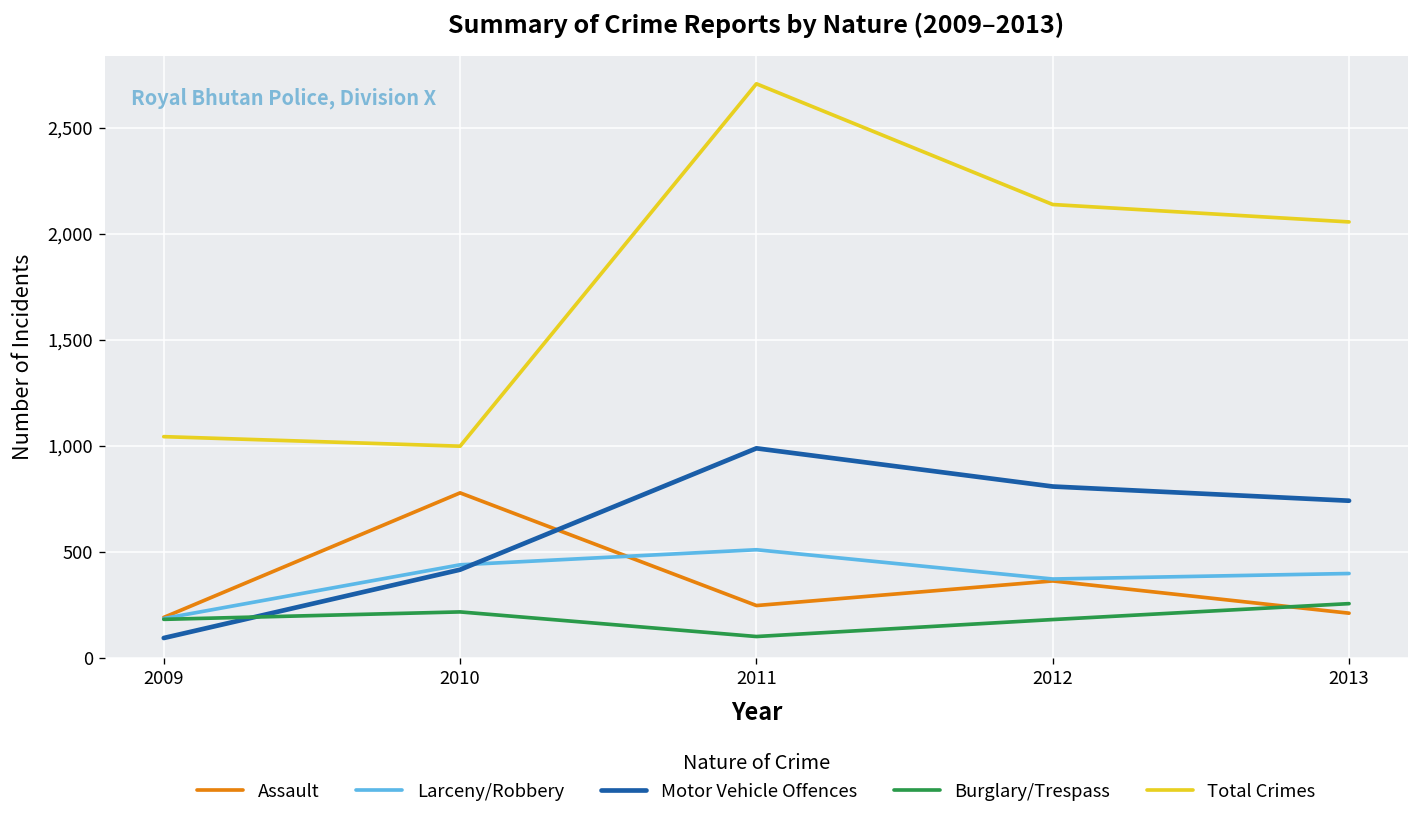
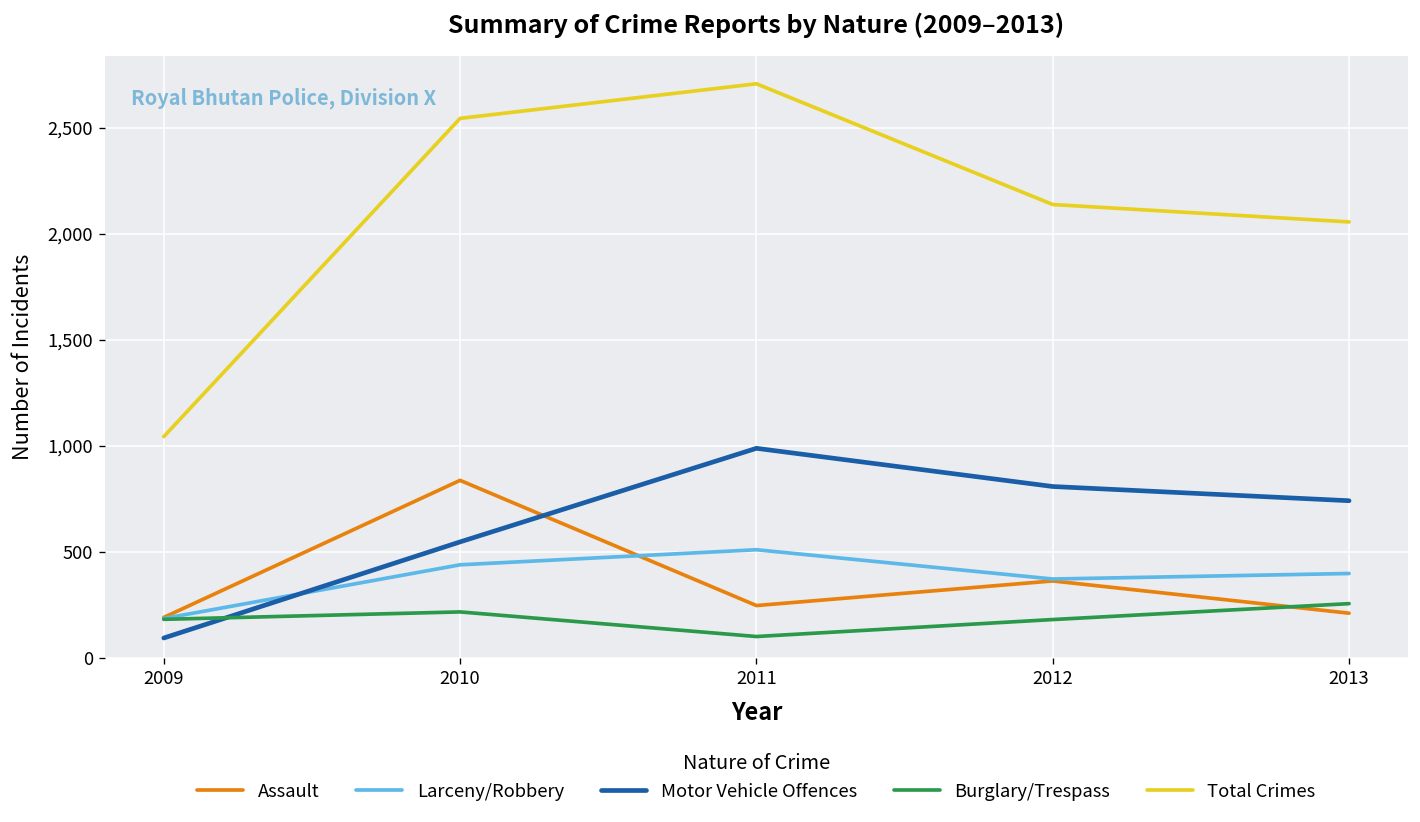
  {
    "Assault": {
-     "2010": "780",
+     "2010": "840",
      "2011": "250",
      "2013": "210"
    },
    "Larceny/Robbery": {
      "2010": "440",
      "2011": "510",
      "2013": "400"
    },
    "Motor Vehicle Offences": {
      "2009": "90",
-     "2010": "420",
+     "2010": "550",
      "2011": "990",
      "2012": "810",
      "2013": "740"
    },
    "Burglary/Trespass": {
      "2010": "220",
      "2011": "100",
      "2012": "180",
      "2013": "260"
    },
    "Total Crimes": {
      "2009": "1,040",
-     "2010": "1,000",
+     "2010": "2,540",
      "2011": "2,710",
      "2012": "2,140",
      "2013": "2,060"
    }
  }
